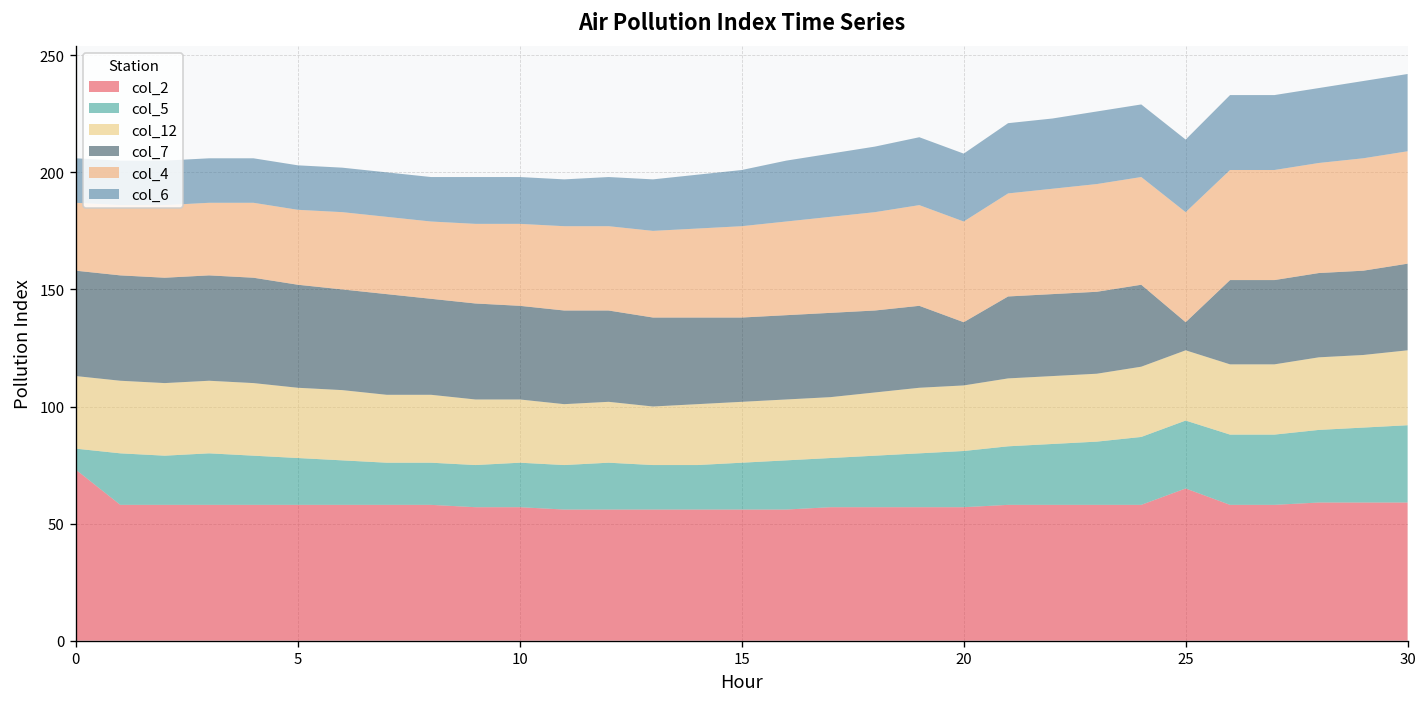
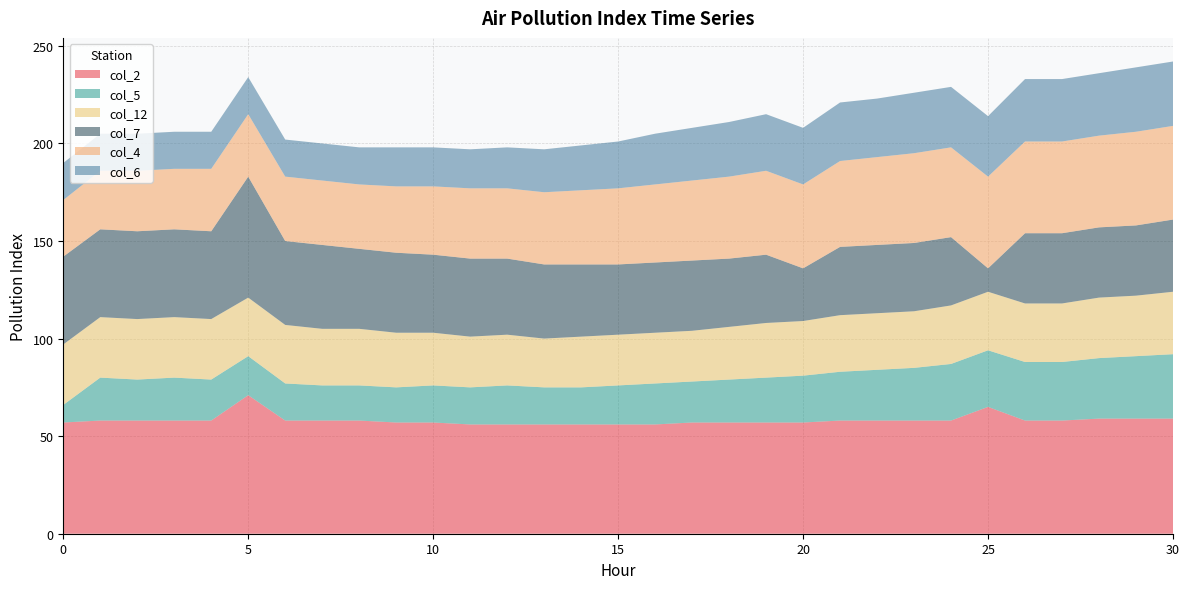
  {
    "col_2": {
-     "0": 73,
-     "5": 58,
+     "0": 57,
+     "5": 71,
      "10": 57,
      "15": 56,
      "20": 57,
      "25": 65,
      "30": 59
    },
    "col_7": {
      "0": 45,
-     "5": 44,
+     "5": 62,
      "10": 40,
      "15": 36,
      "20": 27,
      "25": 12,
      "30": 37
    }
  }
